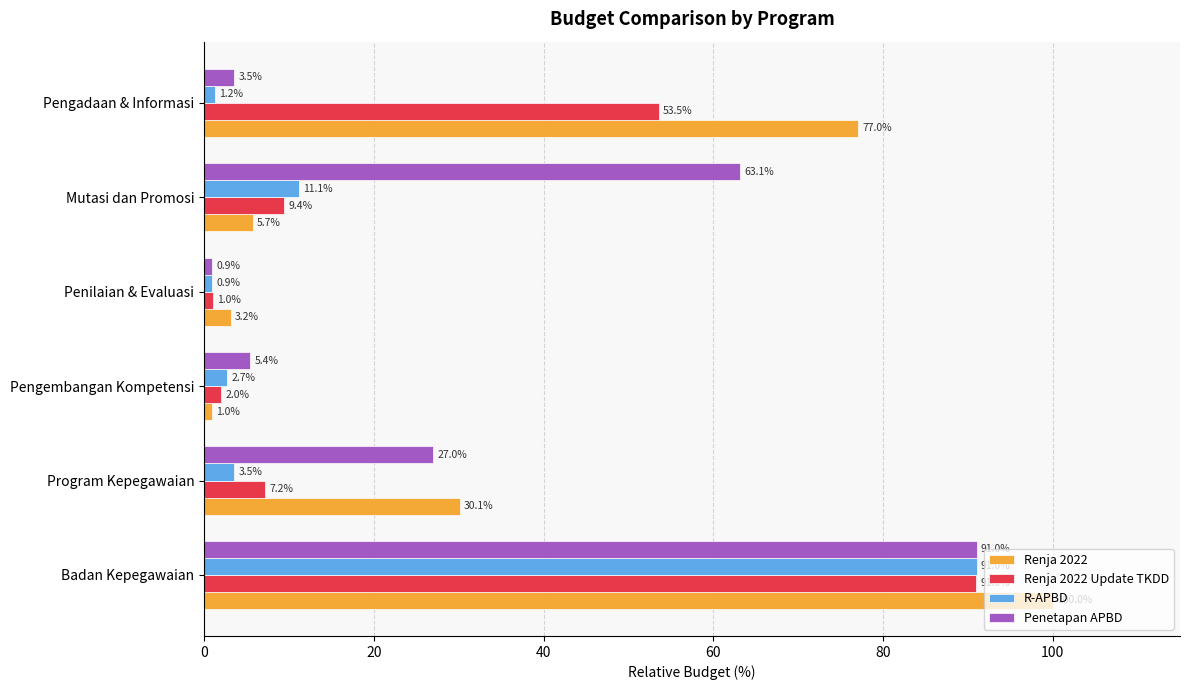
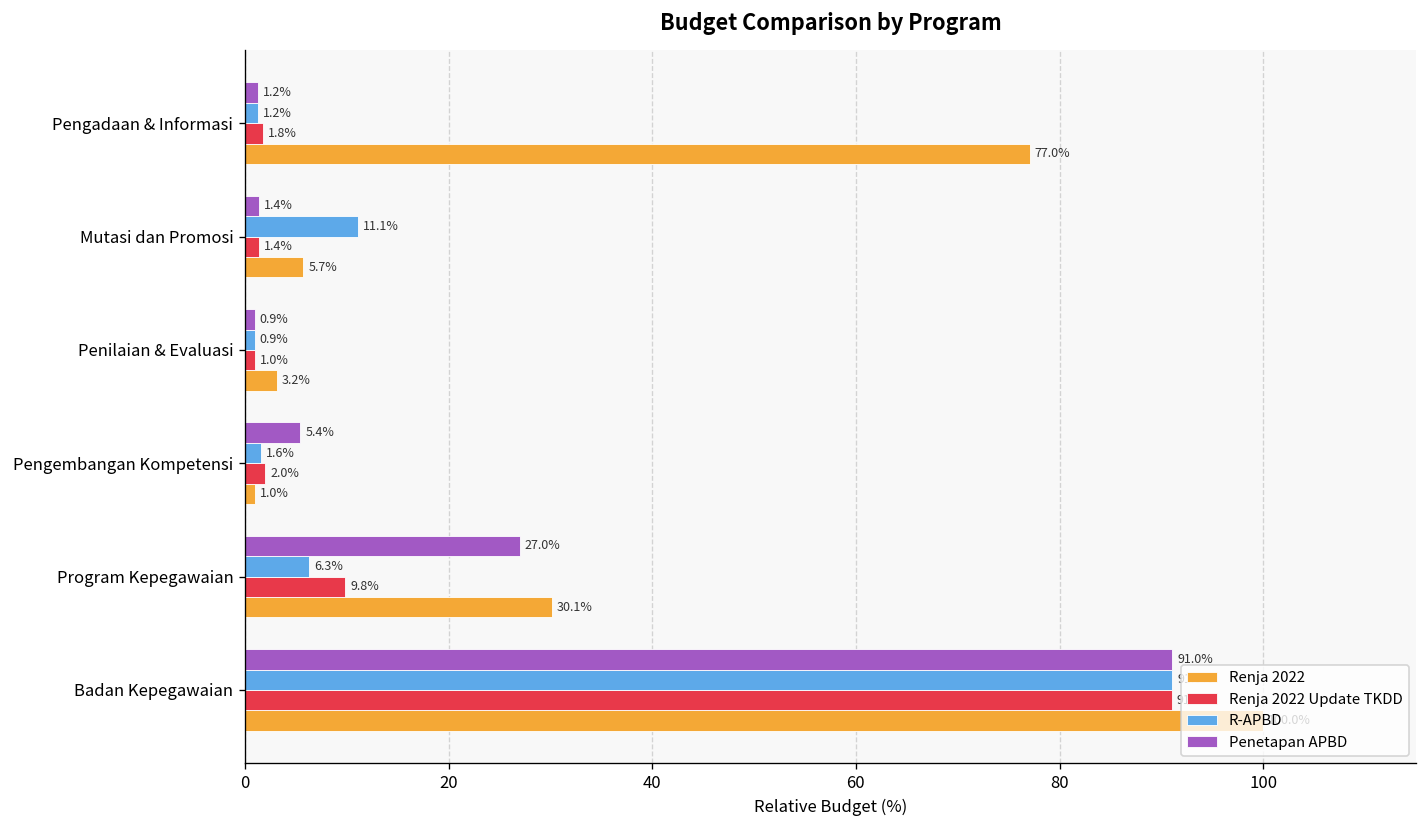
  {
    "Renja 2022": {
      "Pengadaan & Informasi": "77.0%",
      "Mutasi dan Promosi": "5.7%",
      "Penilaian & Evaluasi": "3.2%",
      "Pengembangan Kompetensi": "1.0%",
      "Program Kepegawaian": "30.1%"
    },
    "Renja 2022 Update TKDD": {
-     "Pengadaan & Informasi": "53.5%",
-     "Mutasi dan Promosi": "9.4%",
+     "Pengadaan & Informasi": "1.8%",
+     "Mutasi dan Promosi": "1.4%",
      "Penilaian & Evaluasi": "1.0%",
      "Pengembangan Kompetensi": "2.0%",
-     "Program Kepegawaian": "7.2%"
+     "Program Kepegawaian": "9.8%"
    },
    "R-APBD": {
      "Pengadaan & Informasi": "1.2%",
      "Mutasi dan Promosi": "11.1%",
      "Penilaian & Evaluasi": "0.9%",
-     "Pengembangan Kompetensi": "2.7%",
-     "Program Kepegawaian": "3.5%"
+     "Pengembangan Kompetensi": "1.6%",
+     "Program Kepegawaian": "6.3%"
    },
    "Penetapan APBD": {
-     "Pengadaan & Informasi": "3.5%",
-     "Mutasi dan Promosi": "63.1%",
+     "Pengadaan & Informasi": "1.2%",
+     "Mutasi dan Promosi": "1.4%",
      "Penilaian & Evaluasi": "0.9%",
      "Pengembangan Kompetensi": "5.4%",
      "Program Kepegawaian": "27.0%"
    }
  }
